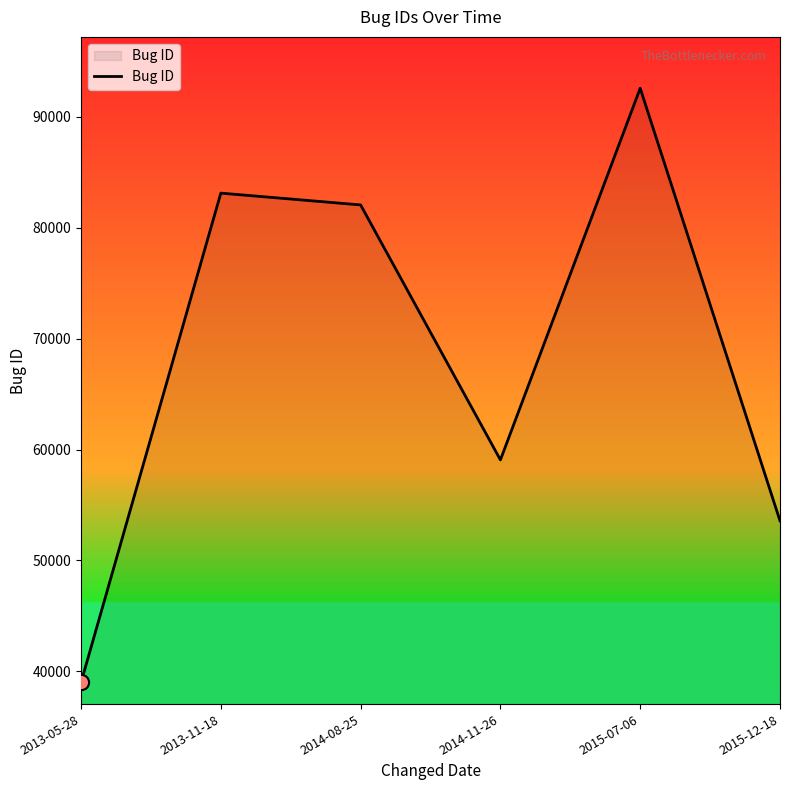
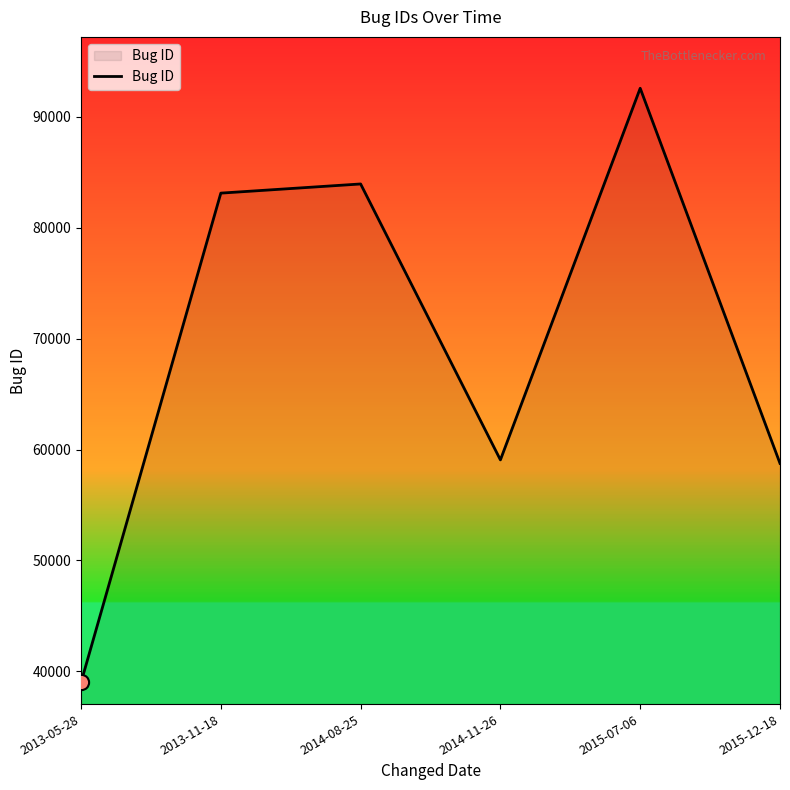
  {
    "Bug ID": {
      "2013-11-18": 83100,
-     "2014-08-25": 82000,
+     "2014-08-25": 83900,
      "2014-11-26": 59100,
      "2015-07-06": 92500,
-     "2015-12-18": 53600
+     "2015-12-18": 58700
    }
  }
